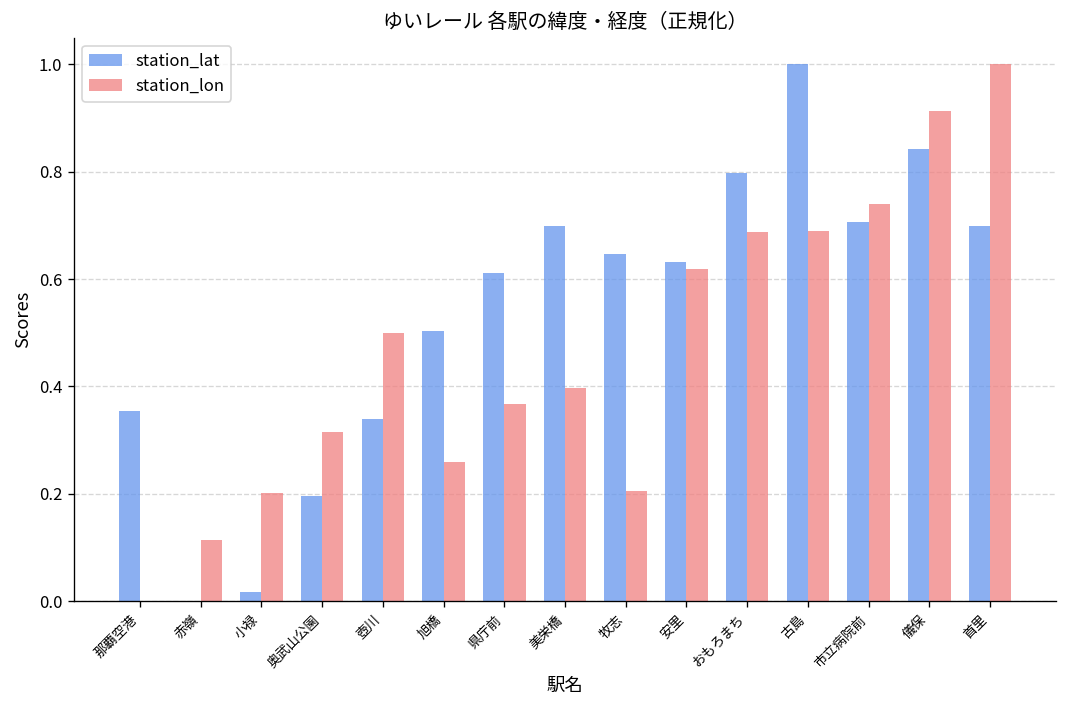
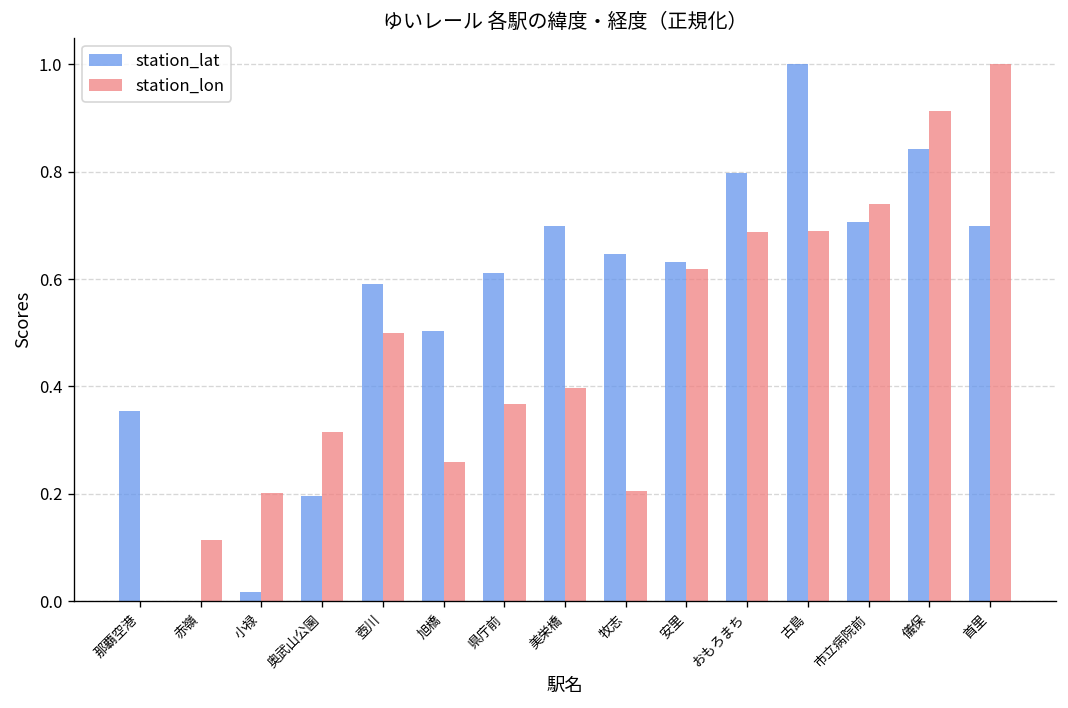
  {
    "station_lat": {
      "那覇空港": 0.35,
      "赤嶺": 0.00,
      "小禄": 0.02,
      "奥武山公園": 0.20,
-     "壺川": 0.34,
+     "壺川": 0.59,
      "旭橋": 0.50,
      "県庁前": 0.61,
      "美栄橋": 0.70,
      "牧志": 0.65,
      "安里": 0.63,
      "おもろまち": 0.80,
      "古島": 1.00,
      "市立病院前": 0.71,
      "儀保": 0.84,
      "首里": 0.70
    },
    "station_lon": {
      "那覇空港": 0.00,
      "赤嶺": 0.11,
      "小禄": 0.20,
      "奥武山公園": 0.31,
      "壺川": 0.50,
      "旭橋": 0.26,
      "県庁前": 0.37,
      "美栄橋": 0.40,
      "牧志": 0.20,
      "安里": 0.62,
      "おもろまち": 0.69,
      "古島": 0.69,
      "市立病院前": 0.74,
      "儀保": 0.91,
      "首里": 1.00
    }
  }
